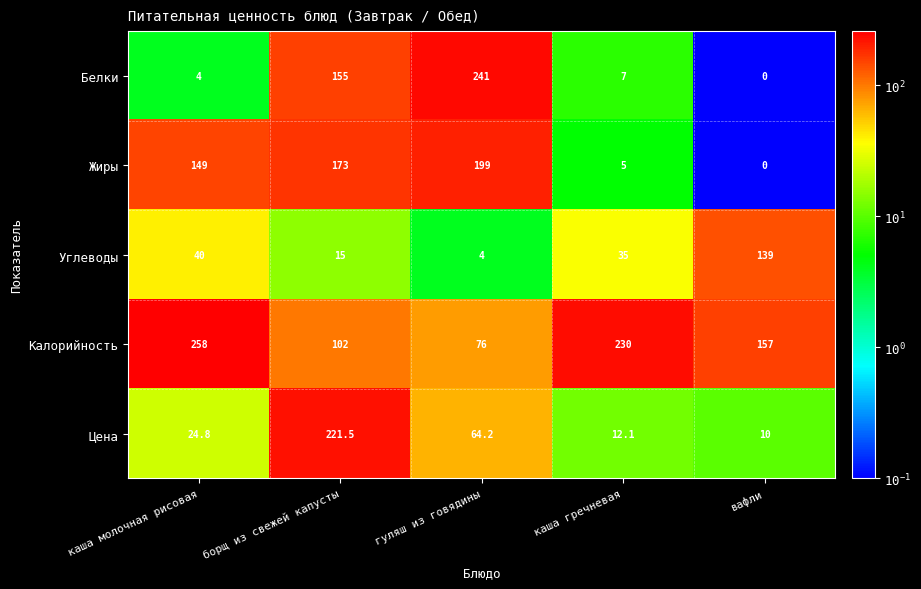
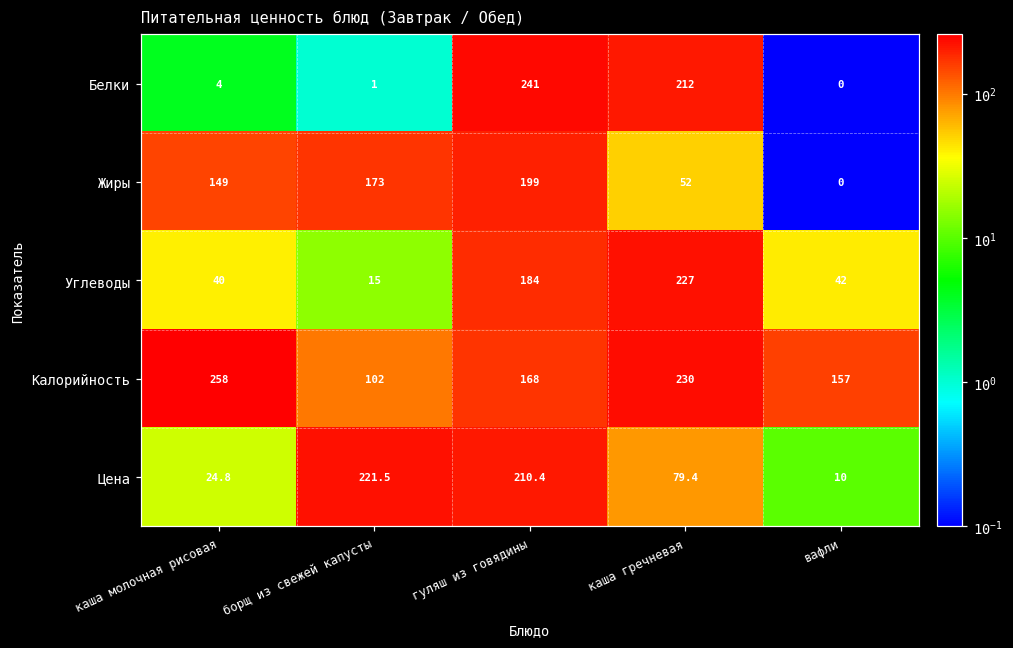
  {
    "Белки": {
      "каша молочная рисовая": 4,
-     "борщ из свежей капусты": 155,
+     "борщ из свежей капусты": 1,
      "гуляш из говядины": 241,
-     "каша гречневая": 7,
+     "каша гречневая": 212,
      "вафли": 0
    },
    "Жиры": {
      "каша молочная рисовая": 149,
      "борщ из свежей капусты": 173,
      "гуляш из говядины": 199,
-     "каша гречневая": 5,
+     "каша гречневая": 52,
      "вафли": 0
    },
    "Углеводы": {
      "каша молочная рисовая": 40,
      "борщ из свежей капусты": 15,
-     "гуляш из говядины": 4,
-     "каша гречневая": 35,
-     "вафли": 139
+     "гуляш из говядины": 184,
+     "каша гречневая": 227,
+     "вафли": 42
    },
    "Калорийность": {
      "каша молочная рисовая": 258,
      "борщ из свежей капусты": 102,
-     "гуляш из говядины": 76,
+     "гуляш из говядины": 168,
      "каша гречневая": 230,
      "вафли": 157
    },
    "Цена": {
      "каша молочная рисовая": 24.8,
      "борщ из свежей капусты": 221.5,
-     "гуляш из говядины": 64.2,
-     "каша гречневая": 12.1,
+     "гуляш из говядины": 210.4,
+     "каша гречневая": 79.4,
      "вафли": 10
    }
  }
